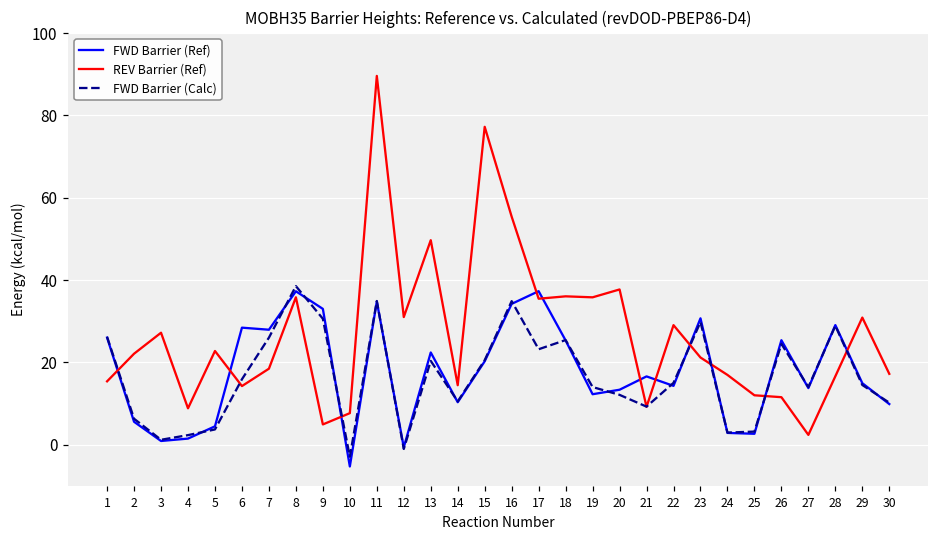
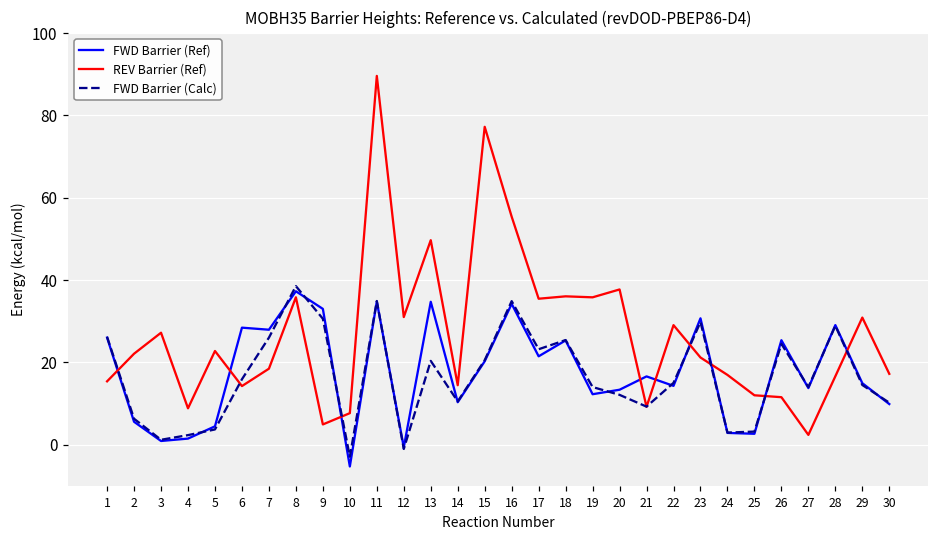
  {
    "FWD Barrier (Ref)": {
      "2": 6,
      "4": 1,
      "5": 4,
      "6": 28,
      "7": 28,
      "8": 37,
      "9": 33,
      "10": -5,
-     "13": 22,
-     "17": 37,
+     "13": 35,
+     "17": 21,
      "19": 12,
      "20": 13,
      "21": 17,
      "22": 14,
      "23": 31,
      "26": 25
    },
    "REV Barrier (Ref)": {
      "1": 15,
      "2": 22,
      "3": 27,
      "4": 9,
      "5": 23,
      "6": 14,
      "7": 18,
      "8": 36,
      "9": 5,
      "10": 8,
      "11": 90,
      "12": 31,
      "13": 50,
      "14": 14,
      "15": 77,
      "16": 55,
      "17": 35,
      "18": 36,
      "19": 36,
      "20": 38,
      "22": 29,
      "23": 21,
      "24": 17,
      "25": 12,
      "26": 12,
      "27": 2,
      "28": 17,
      "29": 31,
      "30": 17
    },
    "FWD Barrier (Calc)": {
      "2": 6,
      "4": 2,
      "5": 4,
      "6": 16,
      "7": 26,
      "8": 39,
      "9": 31,
      "10": -3,
      "13": 20,
      "17": 23,
      "19": 14,
      "20": 12,
      "22": 15,
      "23": 30,
      "26": 24
    }
  }
